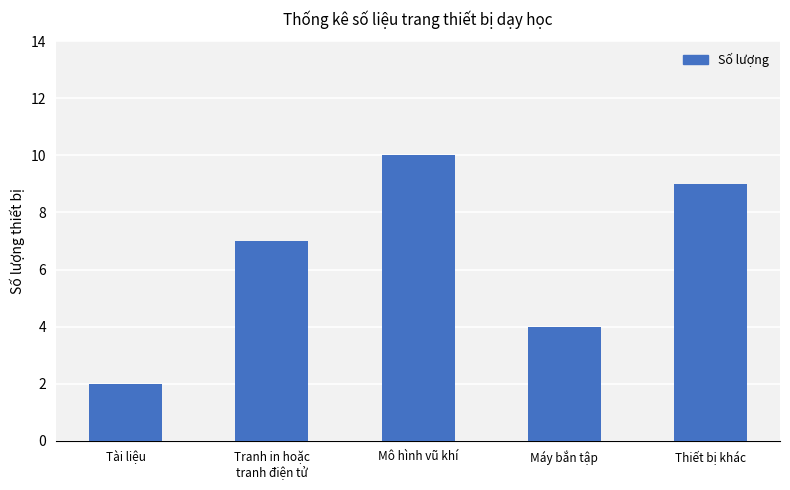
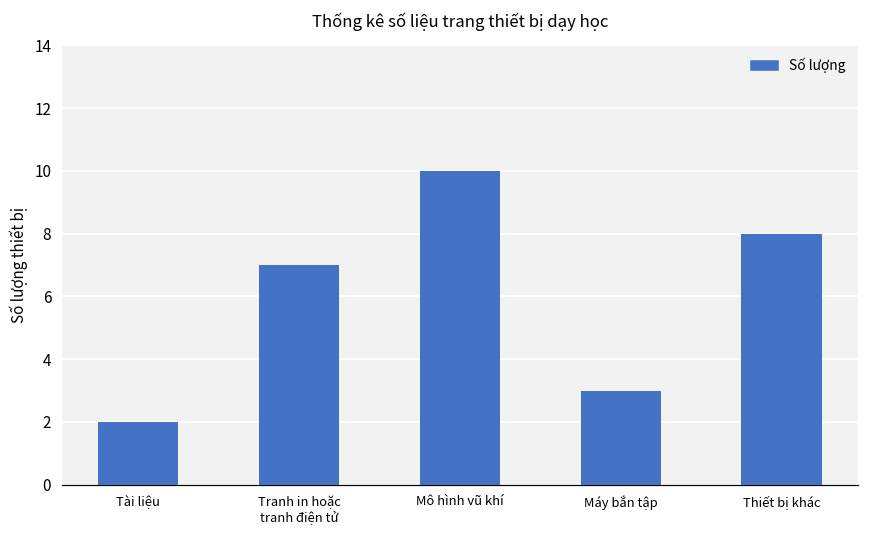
  {
    "Tài liệu": 2,
    "Tranh in hoặc tranh điện tử": 7,
    "Mô hình vũ khí": 10,
-   "Máy bắn tập": 4,
-   "Thiết bị khác": 9
+   "Máy bắn tập": 3,
+   "Thiết bị khác": 8
  }
